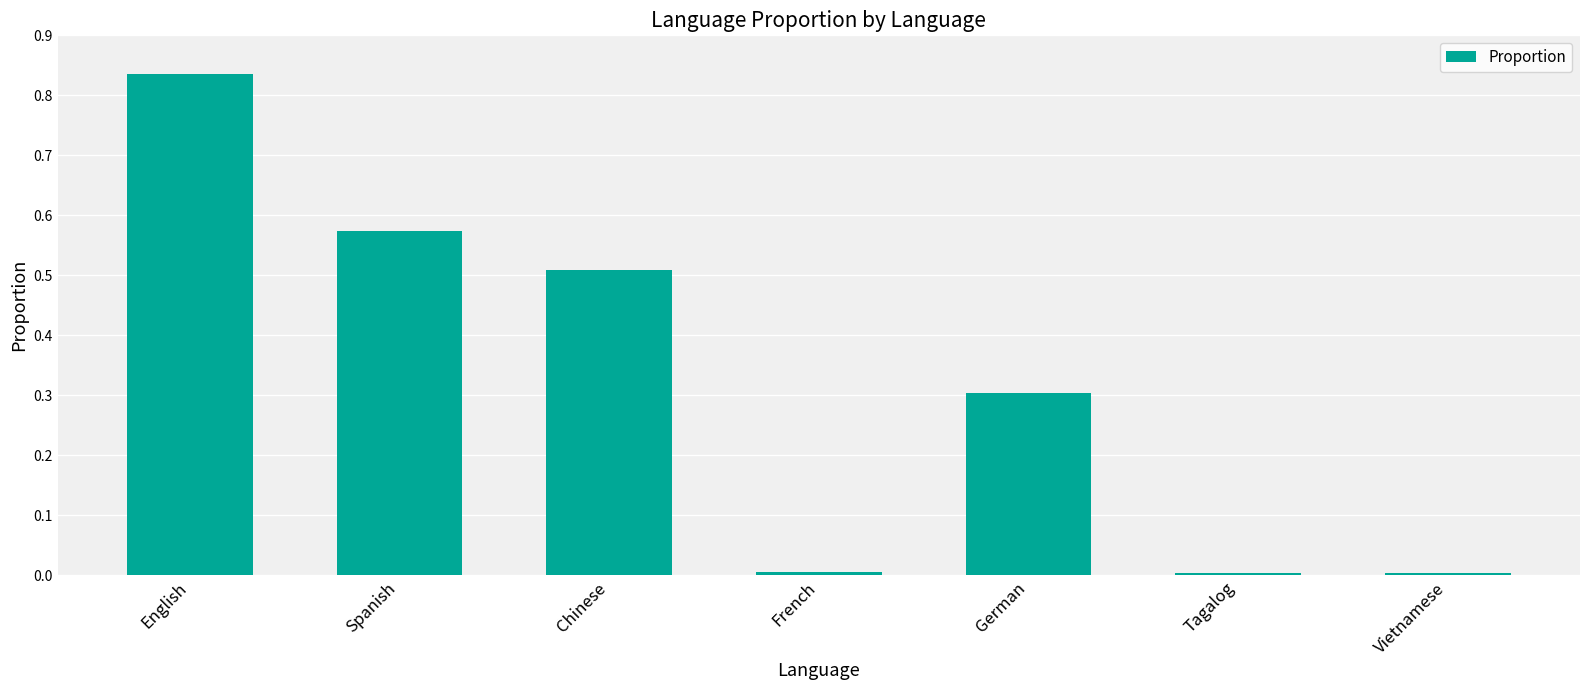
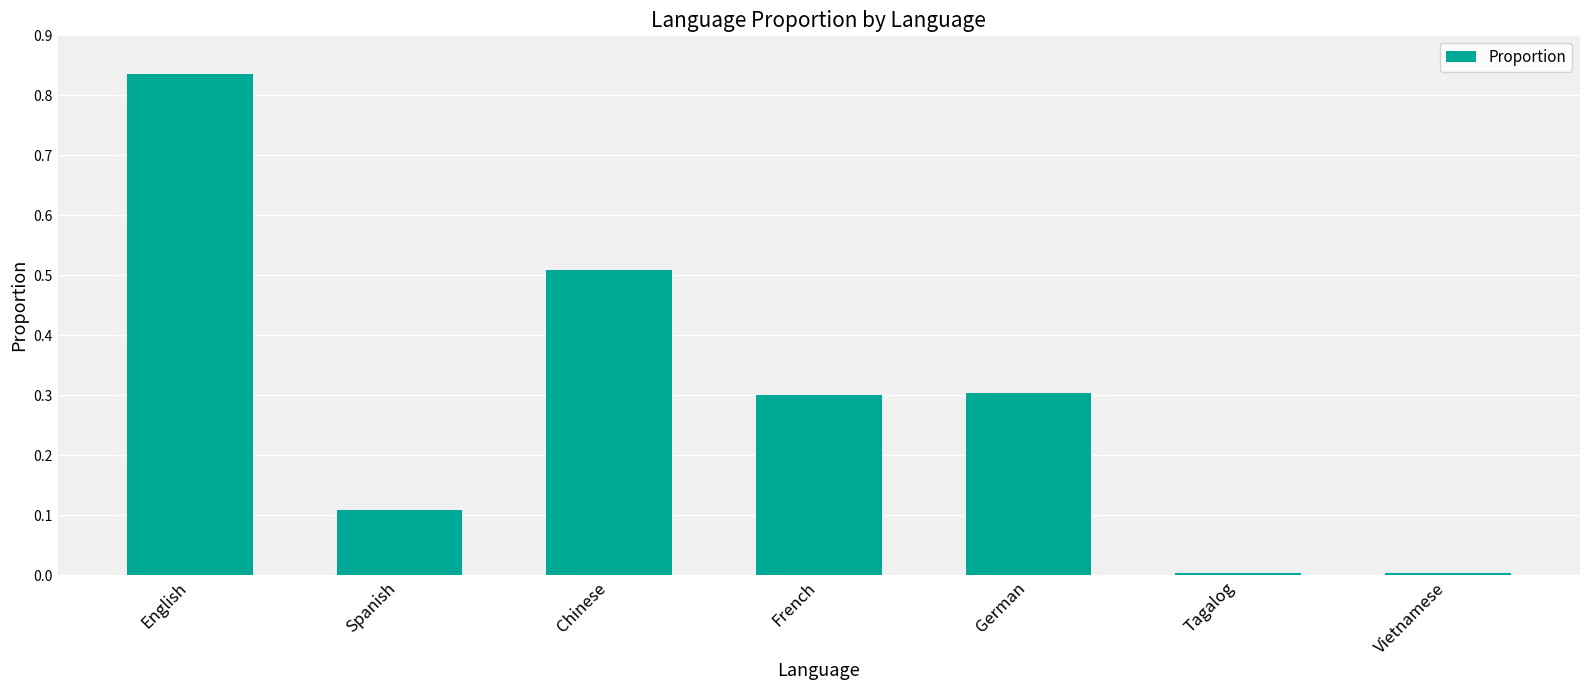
  {
    "English": 0.84,
-   "Spanish": 0.57,
+   "Spanish": 0.11,
    "Chinese": 0.51,
-   "French": 0.01,
+   "French": 0.30,
    "German": 0.30,
    "Tagalog": 0.00
  }
